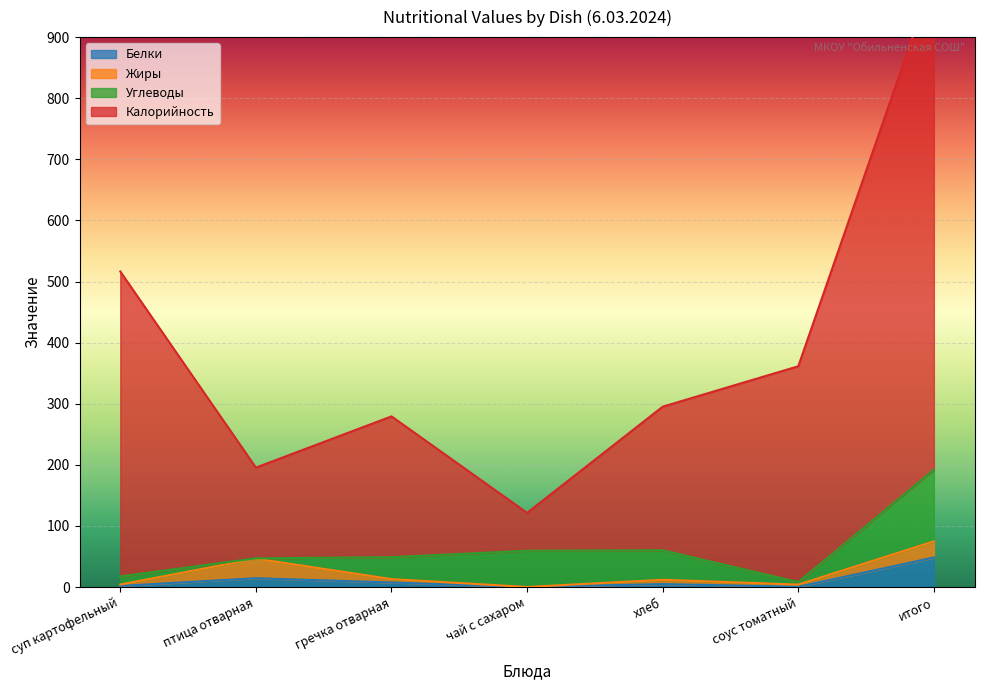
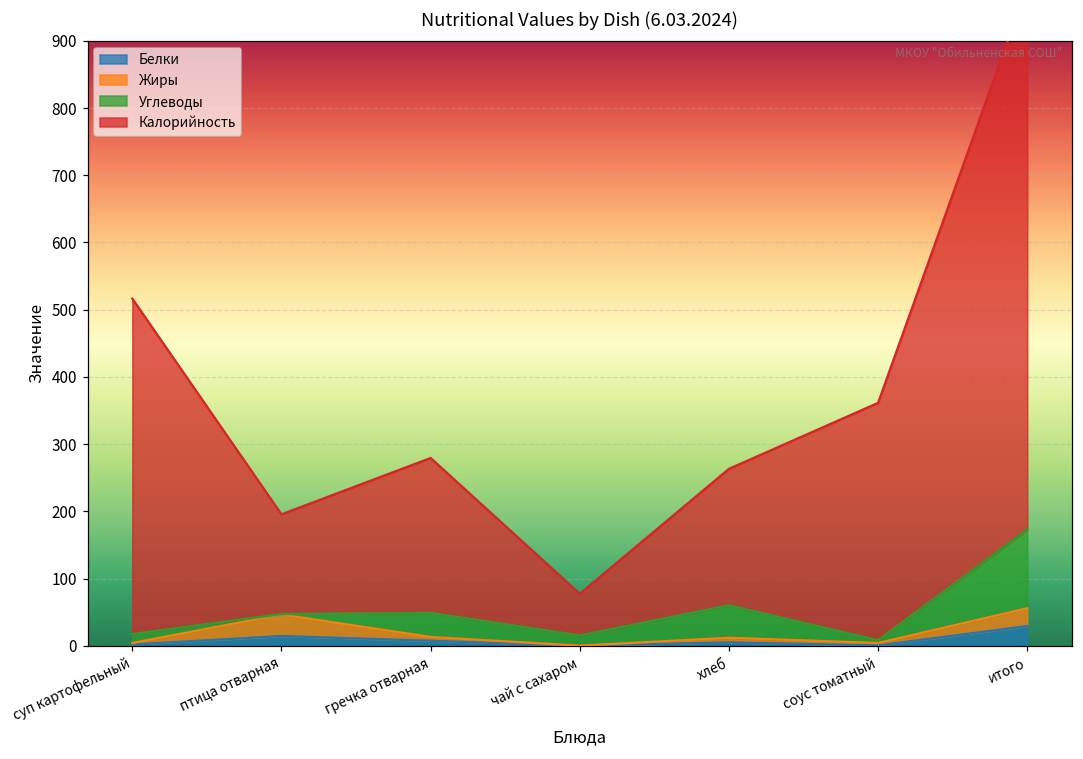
  {
    "Белки": {
      "птица отварная": 10,
      "гречка отварная": 10,
      "хлеб": 0,
-     "итого": 50
+     "итого": 30
    },
    "Жиры": {
      "гречка отварная": 10,
      "хлеб": 10,
      "итого": 30
    },
    "Углеводы": {
      "суп картофельный": 10,
      "гречка отварная": 40,
-     "чай с сахаром": 60,
+     "чай с сахаром": 20,
      "хлеб": 50,
      "итого": 120
    },
    "Калорийность": {
      "суп картофельный": 500,
      "птица отварная": 150,
      "гречка отварная": 230,
      "чай с сахаром": 60,
-     "хлеб": 240,
+     "хлеб": 200,
      "соус томатный": 350
    }
  }
